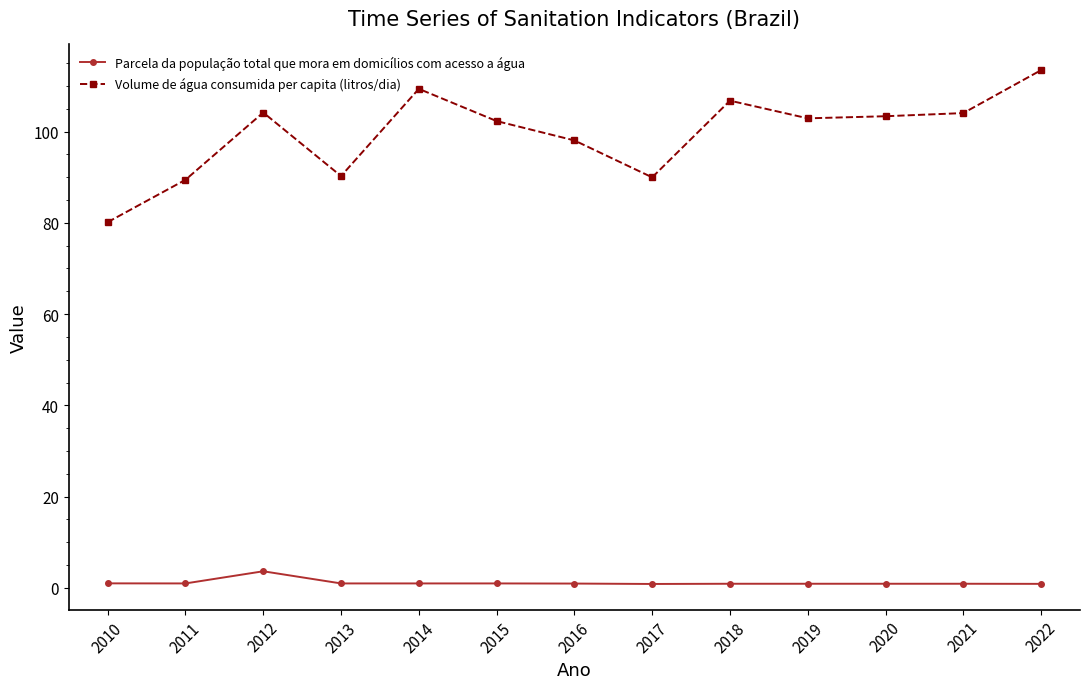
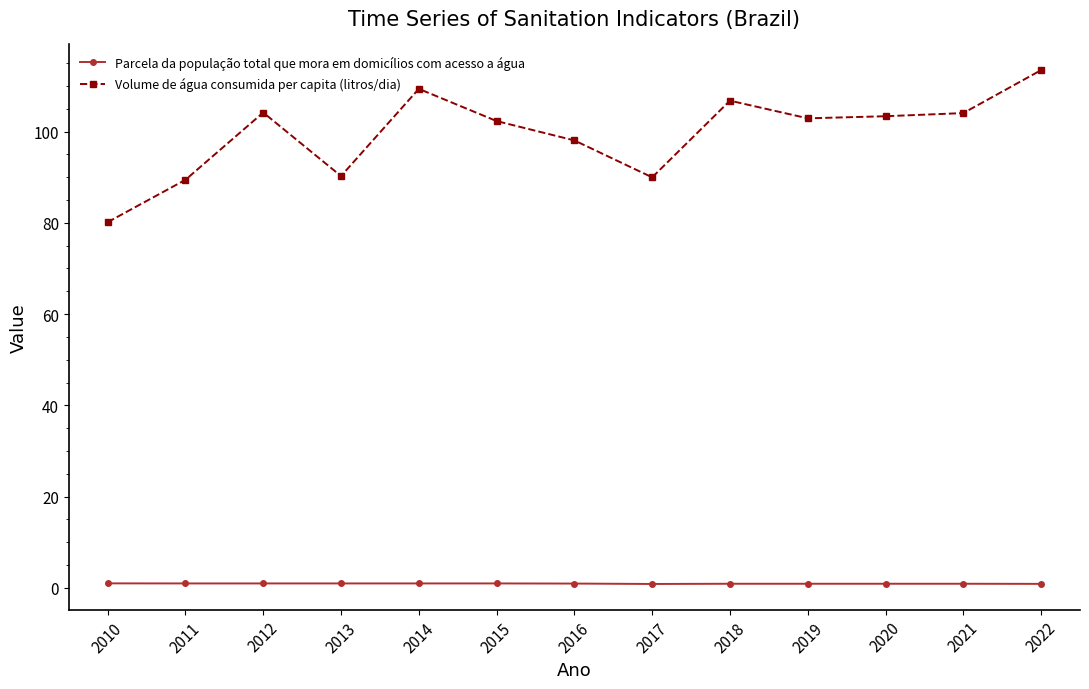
  {
    "Parcela da população total que mora em domicílios com acesso a água": {
      "2010": 1,
      "2011": 1,
-     "2012": 4,
+     "2012": 1,
      "2013": 1,
      "2014": 1,
      "2015": 1,
      "2016": 1,
      "2017": 1,
      "2018": 1,
      "2019": 1,
      "2020": 1,
      "2021": 1,
      "2022": 1
    },
    "Volume de água consumida per capita (litros/dia)": {
      "2010": 80,
      "2011": 89,
      "2012": 104,
      "2013": 90,
      "2014": 109,
      "2015": 102,
      "2016": 98,
      "2017": 90,
      "2018": 107,
      "2019": 103,
      "2020": 103,
      "2021": 104,
      "2022": 113
    }
  }
